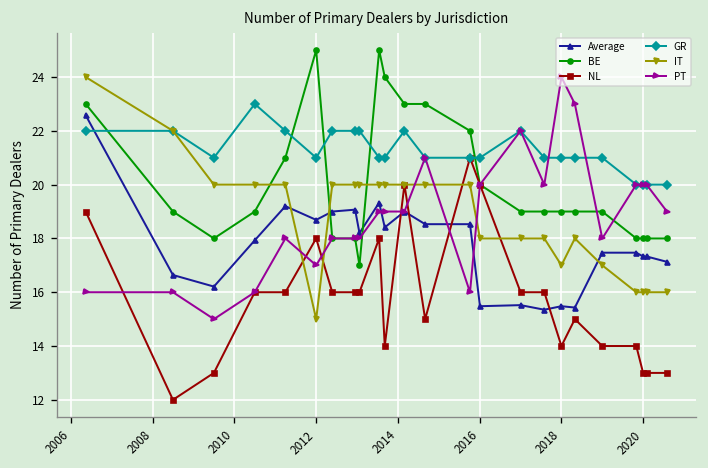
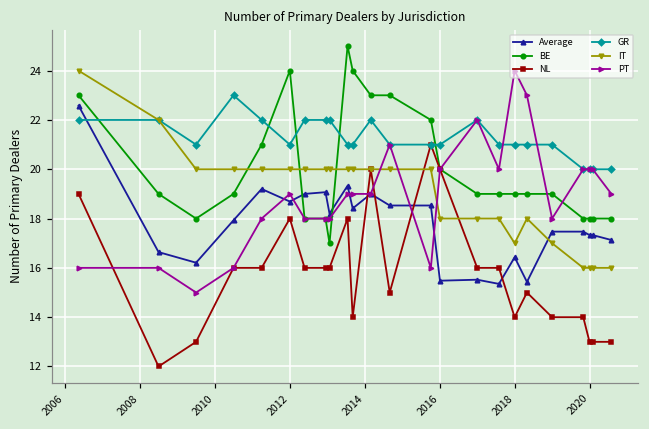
  {
    "Average": {
      "2012": 18.7,
-     "2018": 15.5,
+     "2018": 16.4,
      "2020": 17.3
    },
    "BE": {
-     "2012": 25,
+     "2012": 24,
      "2018": 19,
      "2020": 18
    },
    "NL": {
      "2012": 18.0,
      "2018": 14.0,
      "2020": 13.0
    },
    "GR": {
      "2012": 21.0,
      "2018": 21.0
    },
    "IT": {
-     "2012": 15,
+     "2012": 20,
      "2018": 17,
      "2020": 16
    },
    "PT": {
-     "2012": 17
+     "2012": 19
    }
  }
